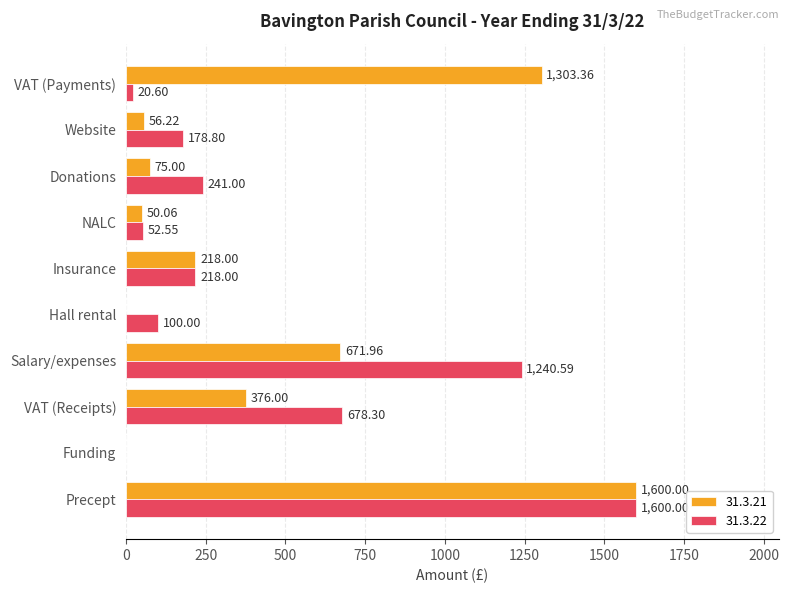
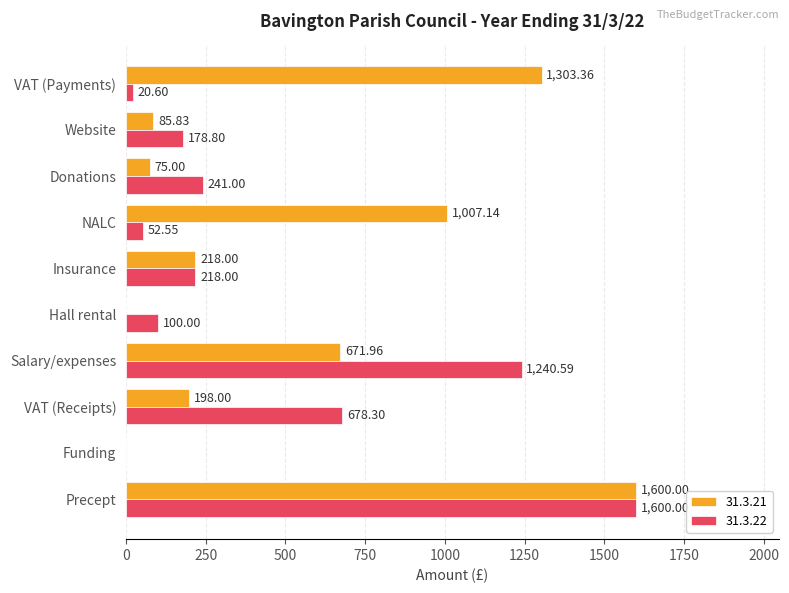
  {
    "31.3.21": {
      "VAT (Payments)": "1,303.36",
-     "Website": "56.22",
+     "Website": "85.83",
      "Donations": "75.00",
-     "NALC": "50.06",
+     "NALC": "1,007.14",
      "Insurance": "218.00",
      "Salary/expenses": "671.96",
-     "VAT (Receipts)": "376.00"
+     "VAT (Receipts)": "198.00"
    },
    "31.3.22": {
      "VAT (Payments)": "20.60",
      "Website": "178.80",
      "Donations": "241.00",
      "NALC": "52.55",
      "Insurance": "218.00",
      "Hall rental": "100.00",
      "Salary/expenses": "1,240.59",
      "VAT (Receipts)": "678.30"
    }
  }
